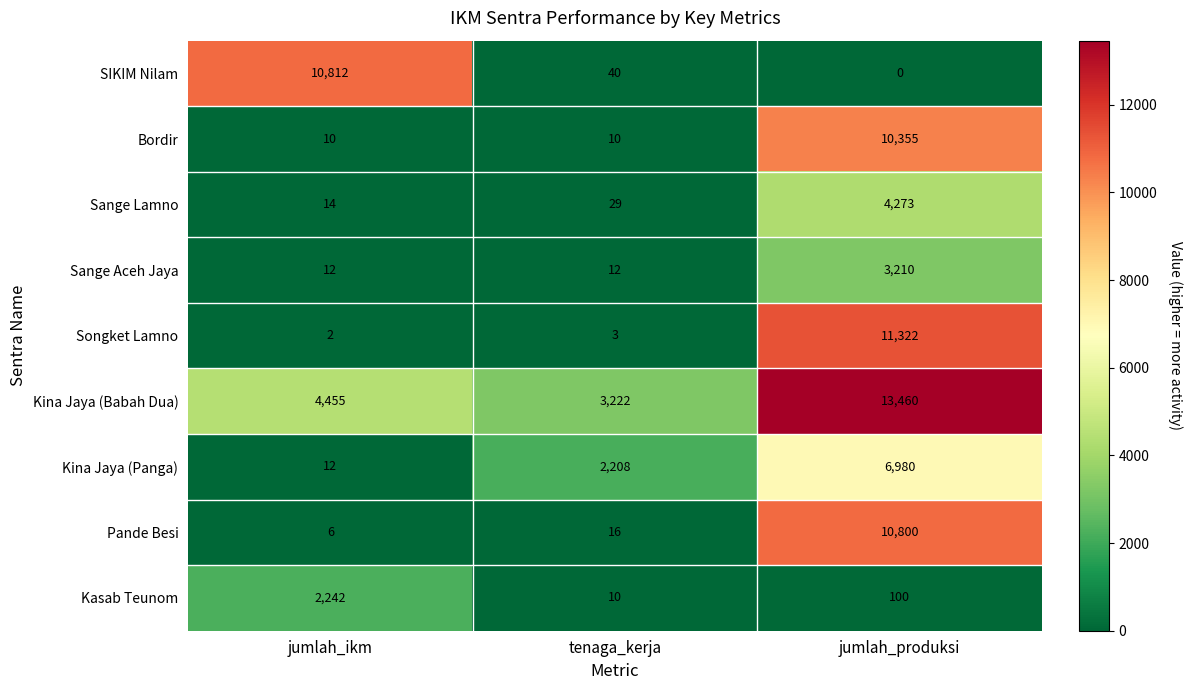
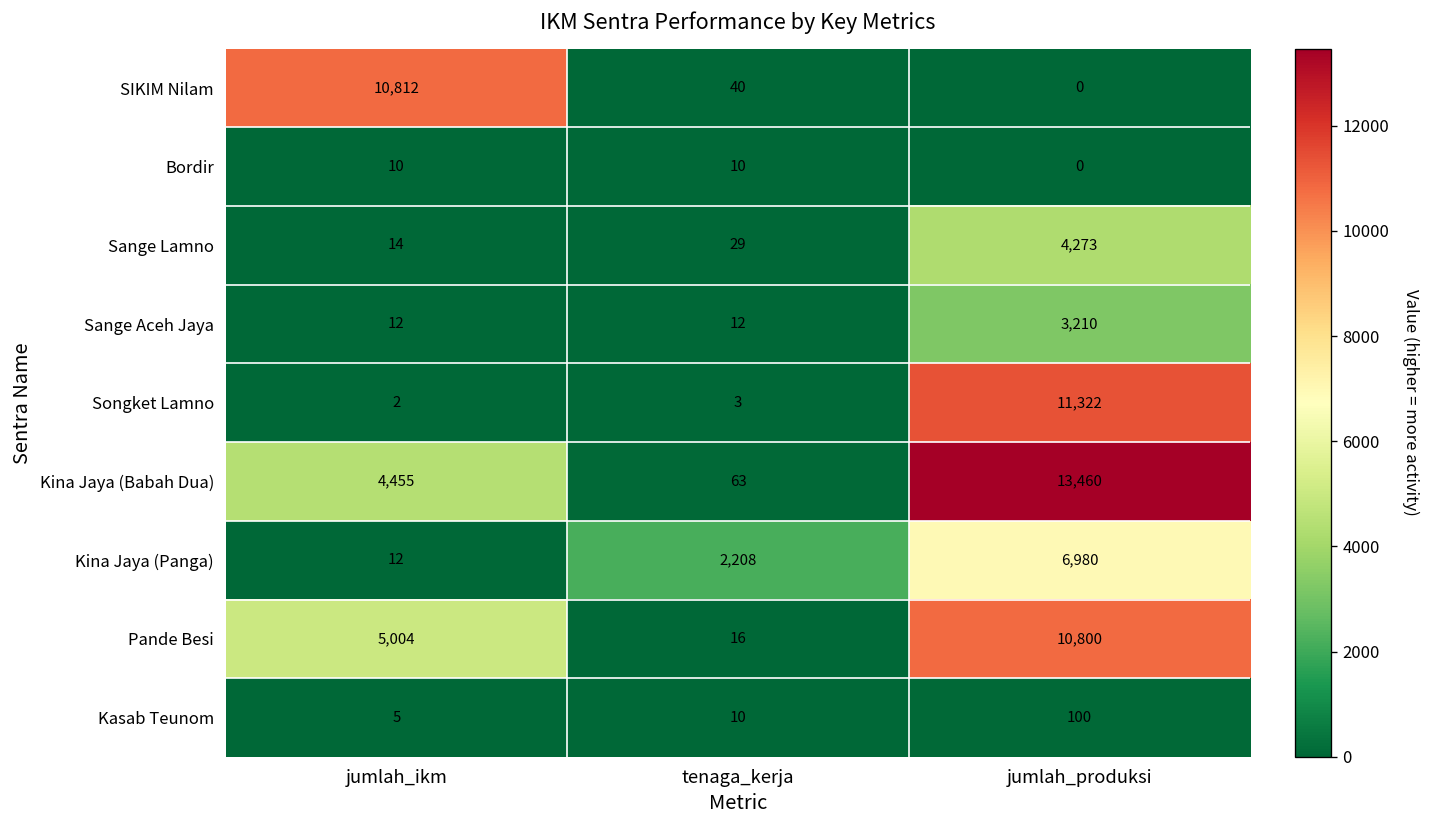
  {
    "SIKIM Nilam": {
      "jumlah_ikm": "10,812",
      "tenaga_kerja": "40",
      "jumlah_produksi": "0"
    },
    "Bordir": {
      "jumlah_ikm": "10",
      "tenaga_kerja": "10",
-     "jumlah_produksi": "10,355"
+     "jumlah_produksi": "0"
    },
    "Sange Lamno": {
      "jumlah_ikm": "14",
      "tenaga_kerja": "29",
      "jumlah_produksi": "4,273"
    },
    "Sange Aceh Jaya": {
      "jumlah_ikm": "12",
      "tenaga_kerja": "12",
      "jumlah_produksi": "3,210"
    },
    "Songket Lamno": {
      "jumlah_ikm": "2",
      "tenaga_kerja": "3",
      "jumlah_produksi": "11,322"
    },
    "Kina Jaya (Babah Dua)": {
      "jumlah_ikm": "4,455",
-     "tenaga_kerja": "3,222",
+     "tenaga_kerja": "63",
      "jumlah_produksi": "13,460"
    },
    "Kina Jaya (Panga)": {
      "jumlah_ikm": "12",
      "tenaga_kerja": "2,208",
      "jumlah_produksi": "6,980"
    },
    "Pande Besi": {
-     "jumlah_ikm": "6",
+     "jumlah_ikm": "5,004",
      "tenaga_kerja": "16",
      "jumlah_produksi": "10,800"
    },
    "Kasab Teunom": {
-     "jumlah_ikm": "2,242",
+     "jumlah_ikm": "5",
      "tenaga_kerja": "10",
      "jumlah_produksi": "100"
    }
  }
